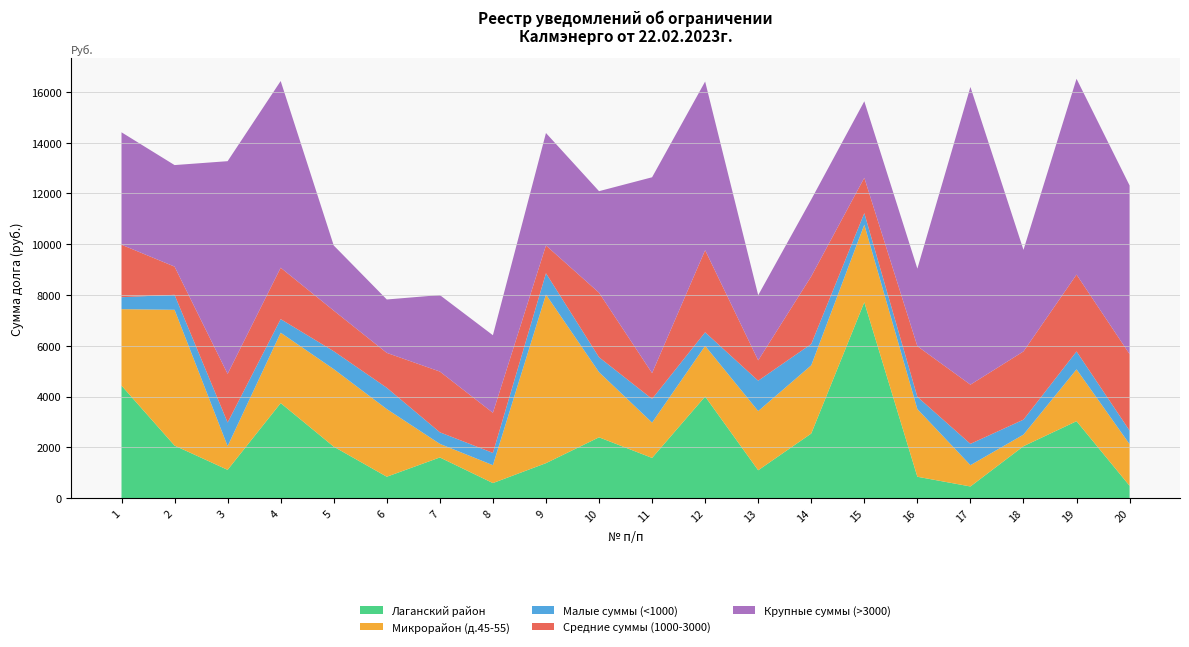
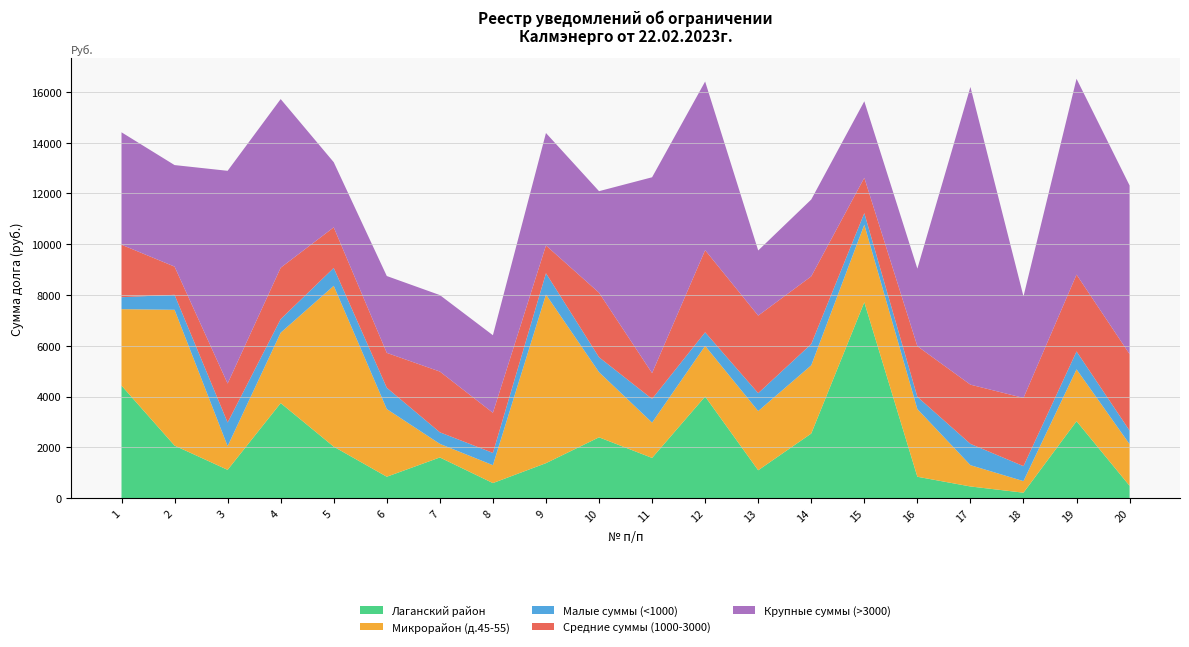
  {
    "Лаганский район": {
      "1": 4400,
      "2": 2100,
      "3": 1100,
      "4": 3700,
      "5": 2000,
      "6": 800,
      "7": 1600,
      "8": 600,
      "9": 1400,
      "10": 2400,
      "11": 1600,
      "12": 4000,
      "13": 1100,
      "14": 2500,
      "15": 7700,
      "16": 800,
      "17": 500,
-     "18": 2000,
+     "18": 200,
      "19": 3000,
      "20": 500
    },
    "Микрорайон (д.45-55)": {
      "1": 3000,
      "2": 5300,
      "3": 900,
      "4": 2800,
-     "5": 3100,
+     "5": 6300,
      "6": 2700,
      "7": 500,
      "8": 700,
      "9": 6600,
      "10": 2600,
      "11": 1400,
      "12": 2000,
      "13": 2300,
      "14": 2700,
      "15": 3100,
      "16": 2700,
      "17": 800,
      "18": 500,
      "19": 2000,
      "20": 1600
    },
    "Малые суммы (<1000)": {
      "1": 500,
      "2": 600,
      "3": 900,
      "4": 500,
      "5": 700,
      "6": 800,
      "7": 500,
      "8": 500,
      "9": 800,
      "10": 600,
      "11": 900,
      "12": 500,
-     "13": 1200,
+     "13": 700,
      "14": 800,
      "15": 500,
      "16": 500,
      "17": 800,
      "18": 600,
      "19": 700,
      "20": 500
    },
    "Средние суммы (1000-3000)": {
      "1": 2100,
      "2": 1100,
-     "3": 1900,
+     "3": 1500,
      "4": 2000,
      "5": 1600,
      "6": 1400,
      "7": 2400,
      "8": 1600,
      "9": 1100,
      "10": 2500,
      "11": 1000,
      "12": 3200,
-     "13": 800,
+     "13": 3100,
      "14": 2700,
      "15": 1400,
      "16": 2000,
      "17": 2300,
      "18": 2700,
      "19": 3000,
      "20": 3000
    },
    "Крупные суммы (>3000)": {
      "1": 4400,
      "2": 4000,
      "3": 8400,
-     "4": 7400,
+     "4": 6600,
      "5": 2600,
-     "6": 2100,
+     "6": 3000,
      "7": 3000,
      "8": 3100,
      "9": 4400,
      "10": 4000,
      "11": 7700,
      "12": 6600,
      "13": 2600,
      "14": 3000,
      "15": 3000,
      "16": 3100,
      "17": 11700,
      "18": 4000,
      "19": 7700,
      "20": 6600
    }
  }
